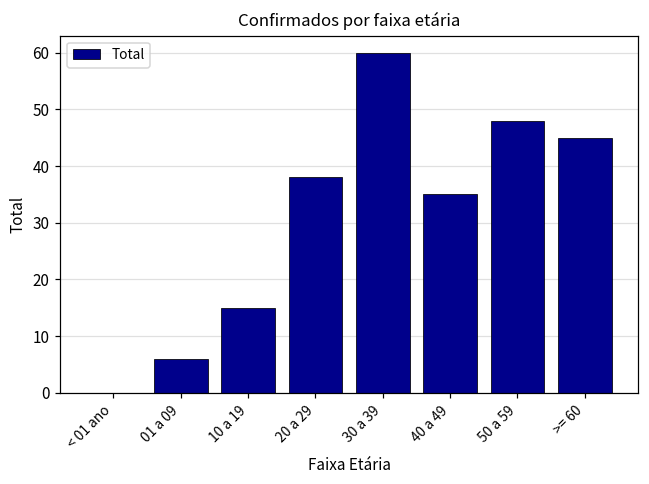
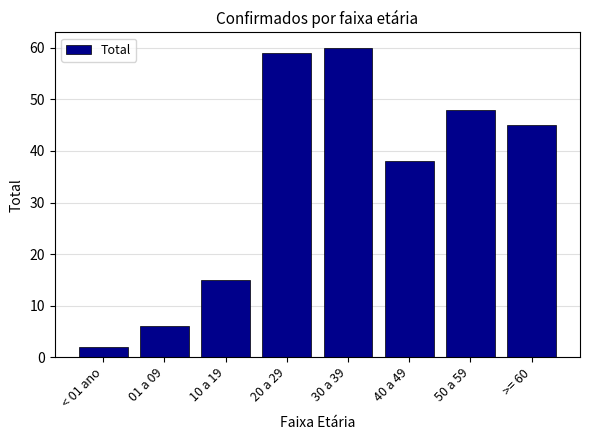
  {
-   "< 01 ano": 0,
+   "< 01 ano": 2,
    "01 a 09": 6,
    "10 a 19": 15,
-   "20 a 29": 38,
+   "20 a 29": 59,
    "30 a 39": 60,
-   "40 a 49": 35,
+   "40 a 49": 38,
    "50 a 59": 48,
    ">= 60": 45
  }
